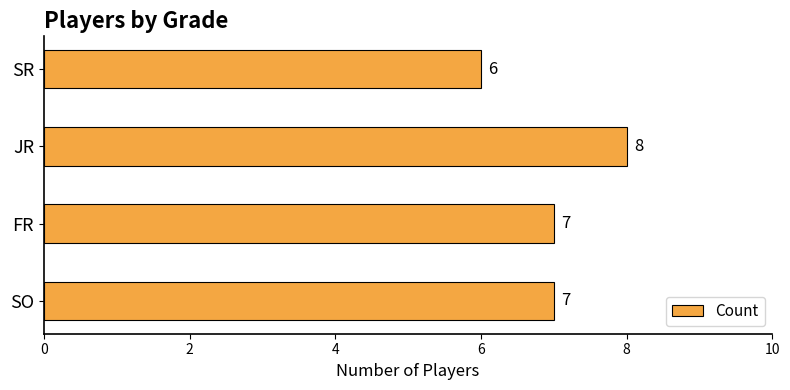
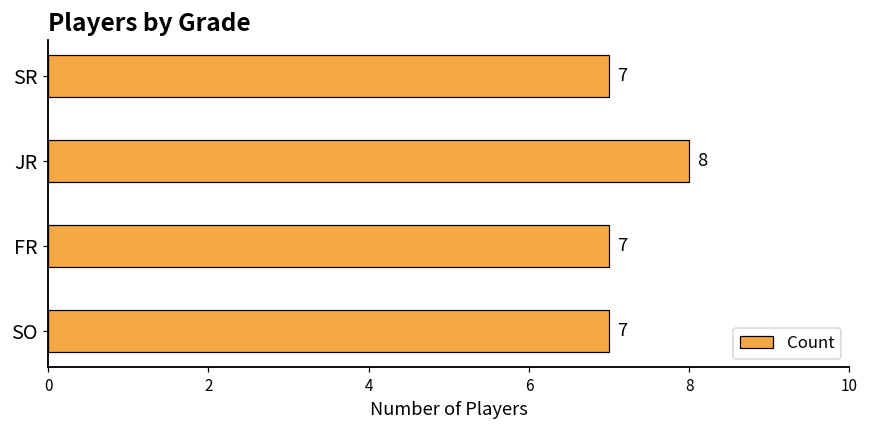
  {
-   "SR": 6,
+   "SR": 7,
    "JR": 8,
    "FR": 7,
    "SO": 7
  }
